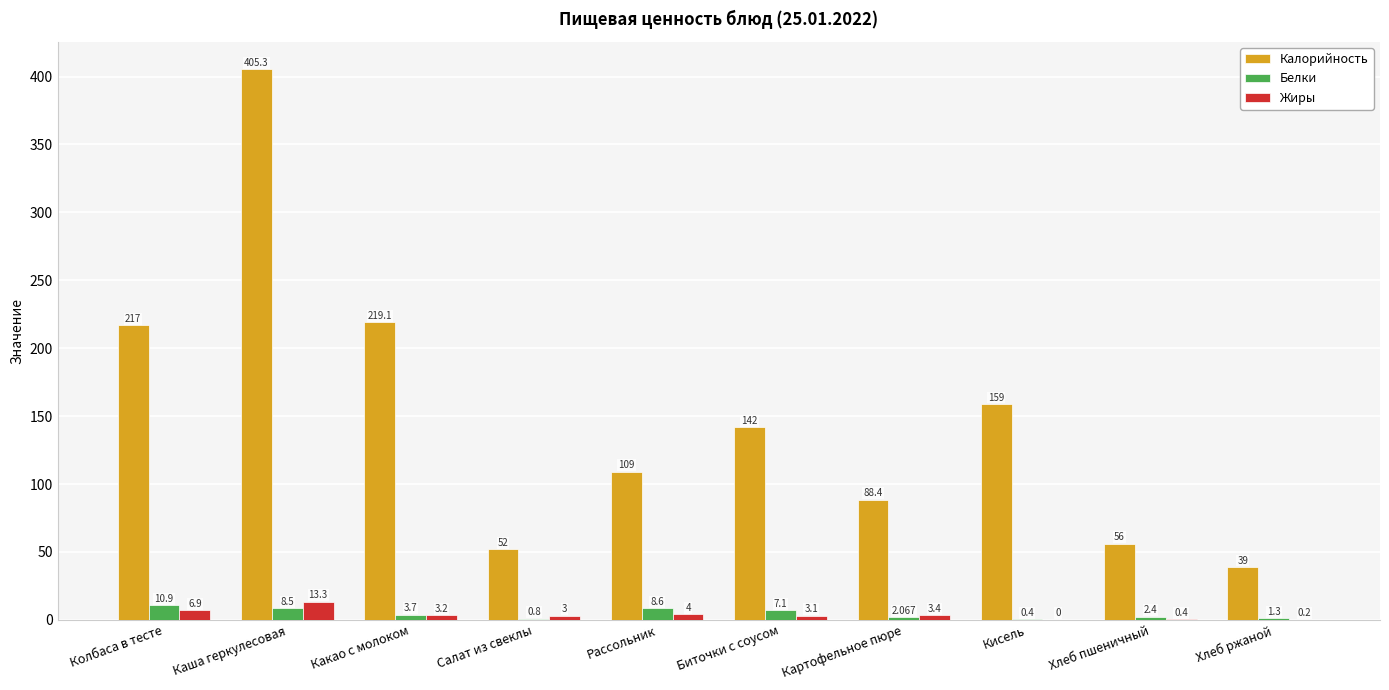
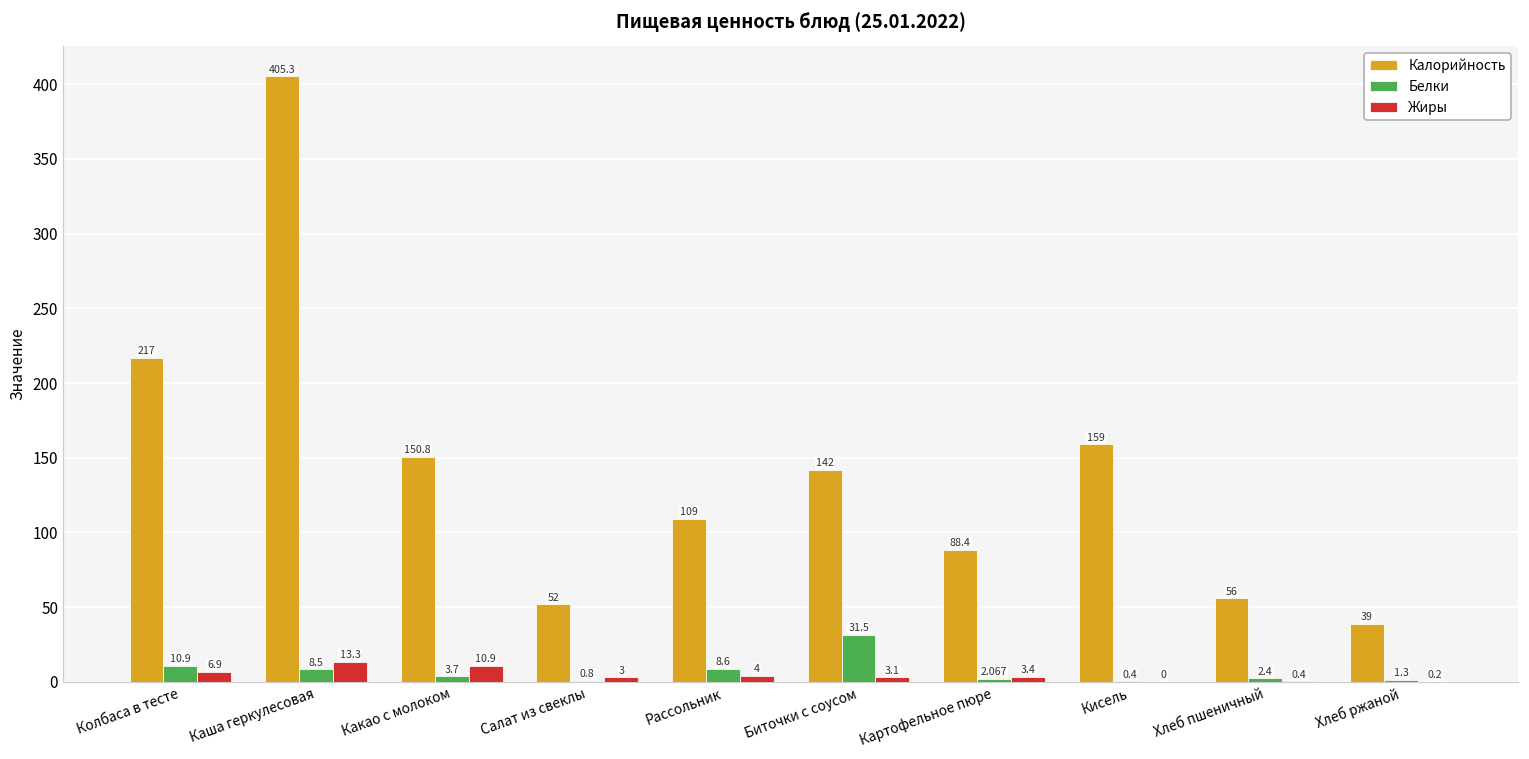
  {
    "Калорийность": {
-     "Какао с молоком": 219.1
+     "Какао с молоком": 150.8
    },
    "Белки": {
-     "Биточки с соусом": 7.1
+     "Биточки с соусом": 31.5
    },
    "Жиры": {
-     "Какао с молоком": 3.2
+     "Какао с молоком": 10.9
    }
  }
